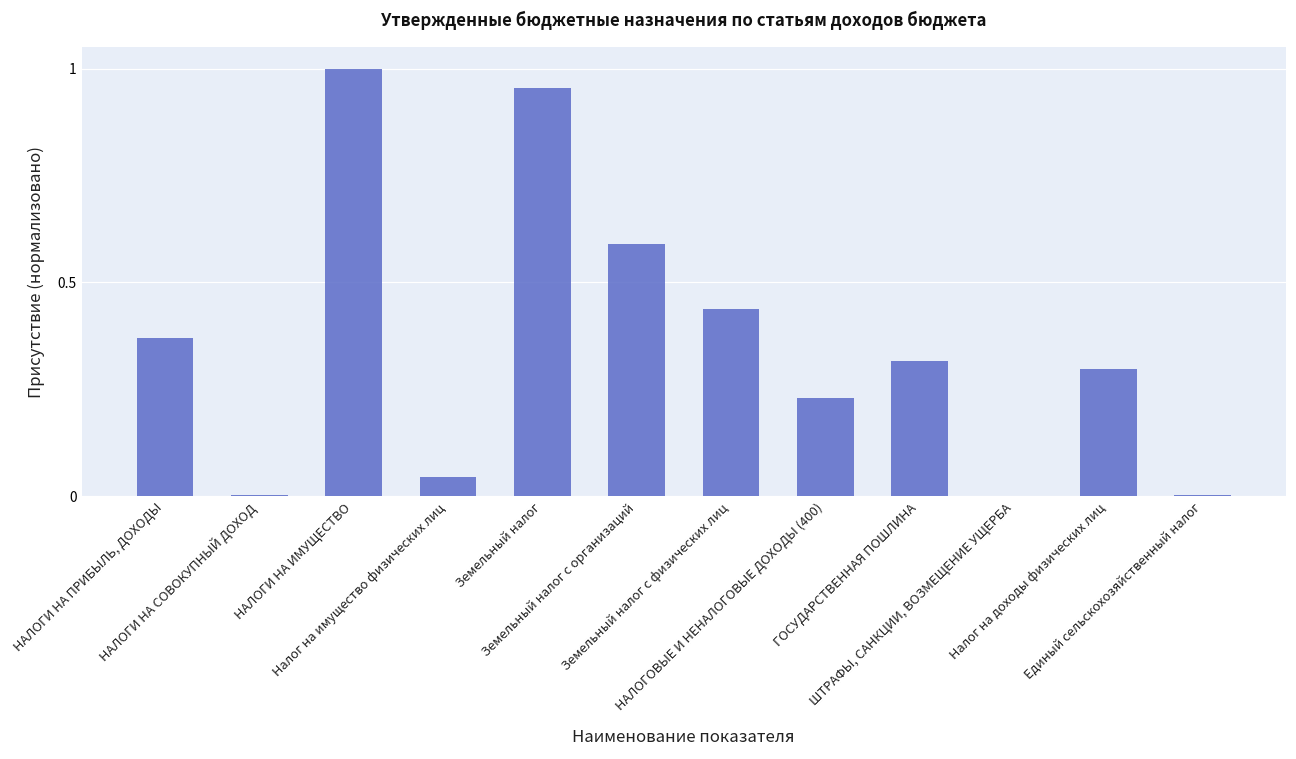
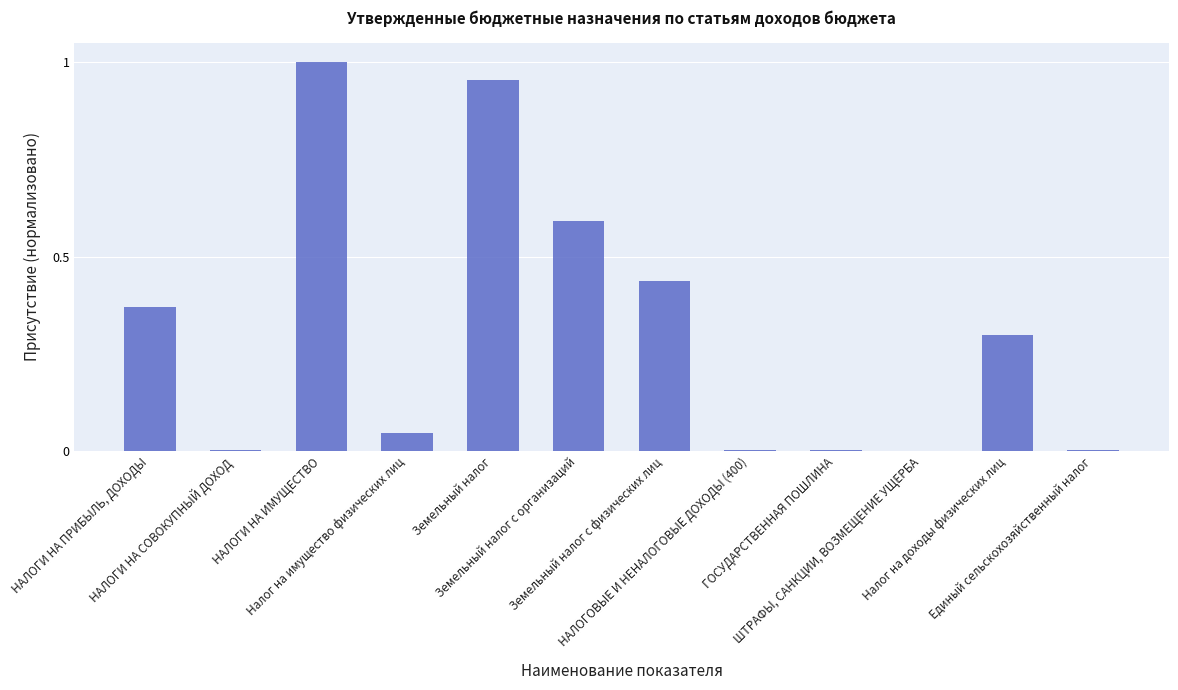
  {
    "НАЛОГИ НА ПРИБЫЛЬ, ДОХОДЫ": 0.37,
    "НАЛОГИ НА ИМУЩЕСТВО": 1.00,
    "Налог на имущество физических лиц": 0.05,
    "Земельный налог": 0.95,
    "Земельный налог с организаций": 0.59,
    "Земельный налог с физических лиц": 0.44,
-   "НАЛОГОВЫЕ И НЕНАЛОГОВЫЕ ДОХОДЫ (400)": 0.23,
-   "ГОСУДАРСТВЕННАЯ ПОШЛИНА": 0.32,
+   "НАЛОГОВЫЕ И НЕНАЛОГОВЫЕ ДОХОДЫ (400)": 0.00,
+   "ГОСУДАРСТВЕННАЯ ПОШЛИНА": 0.00,
    "Налог на доходы физических лиц": 0.30
  }
